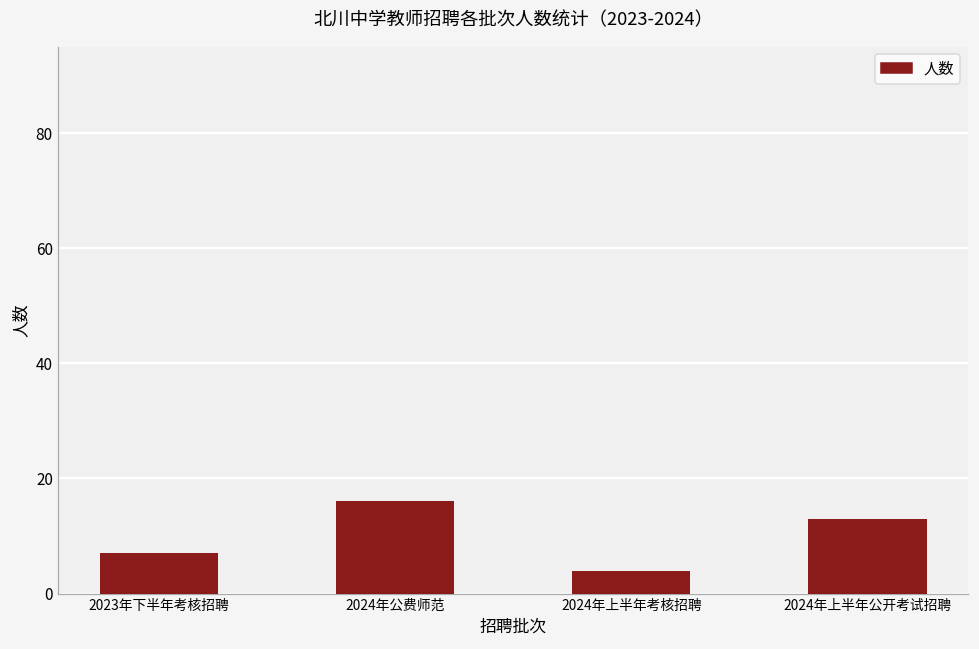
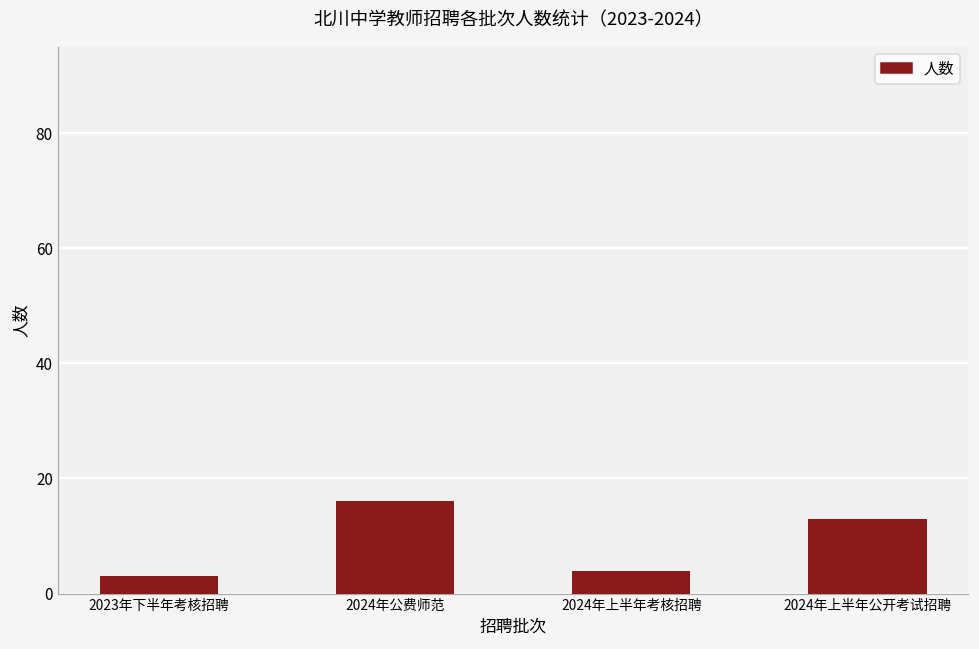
  {
-   "2023年下半年考核招聘": 7,
+   "2023年下半年考核招聘": 3,
    "2024年公费师范": 16,
    "2024年上半年考核招聘": 4,
    "2024年上半年公开考试招聘": 13
  }
